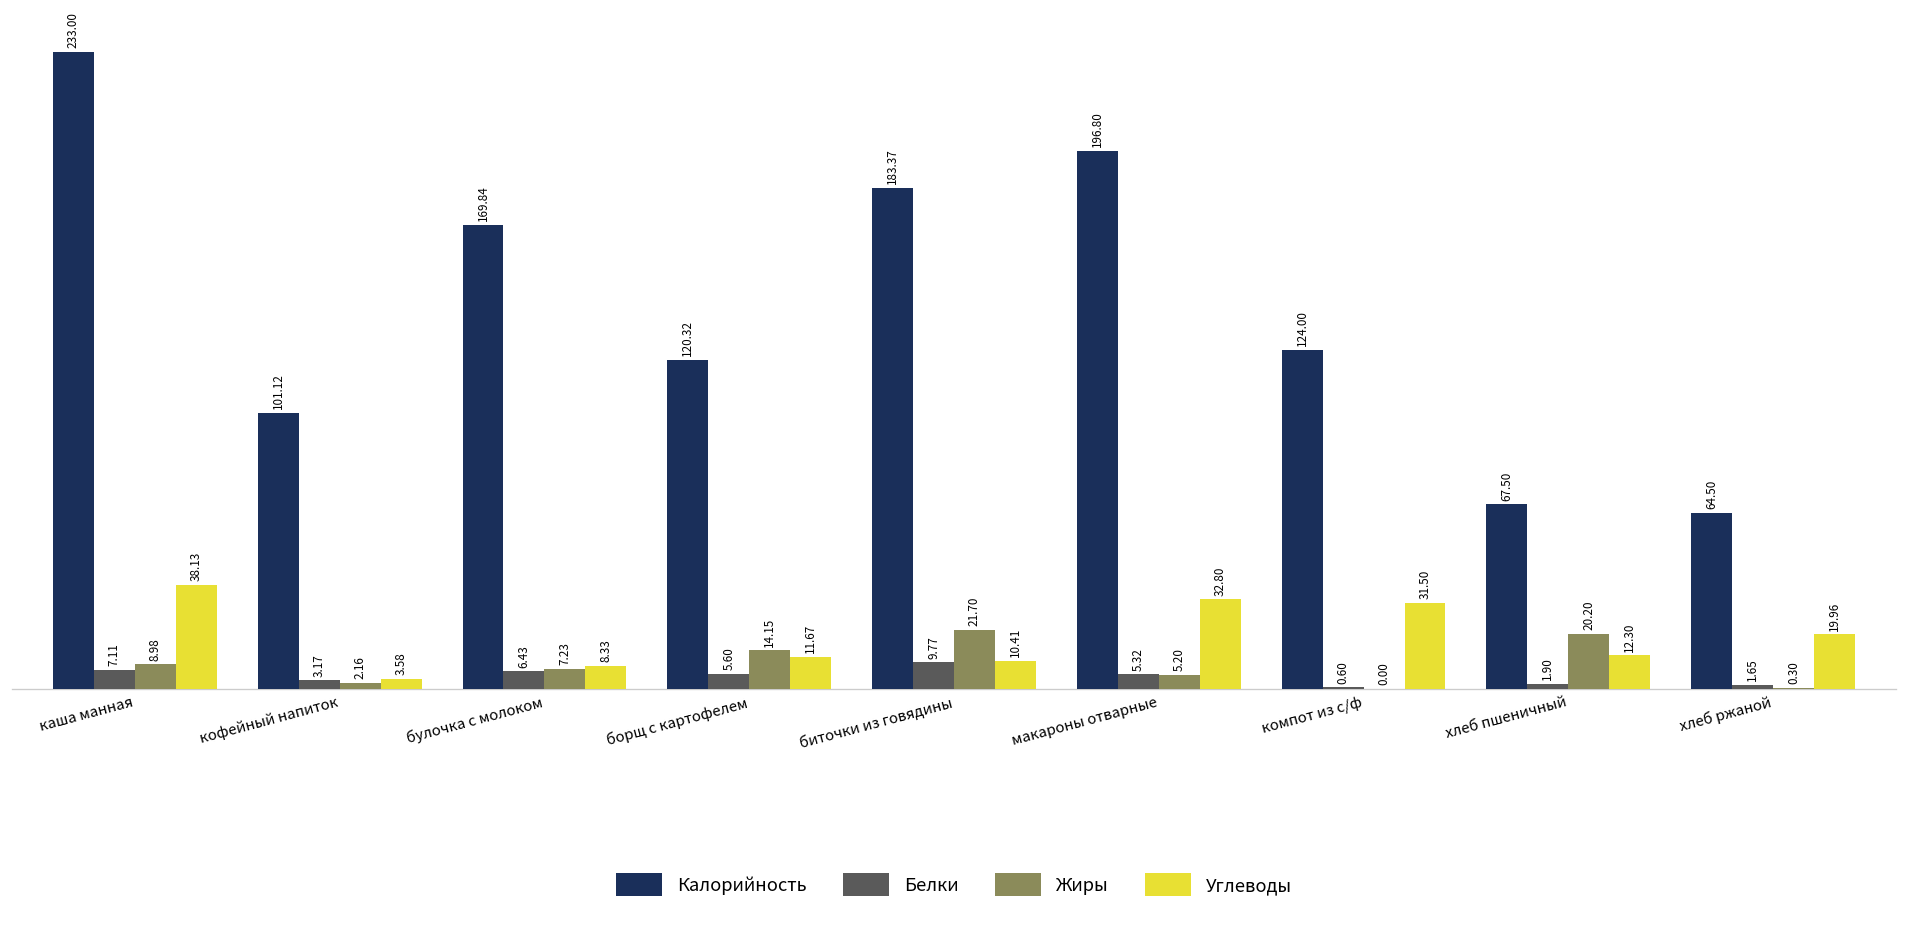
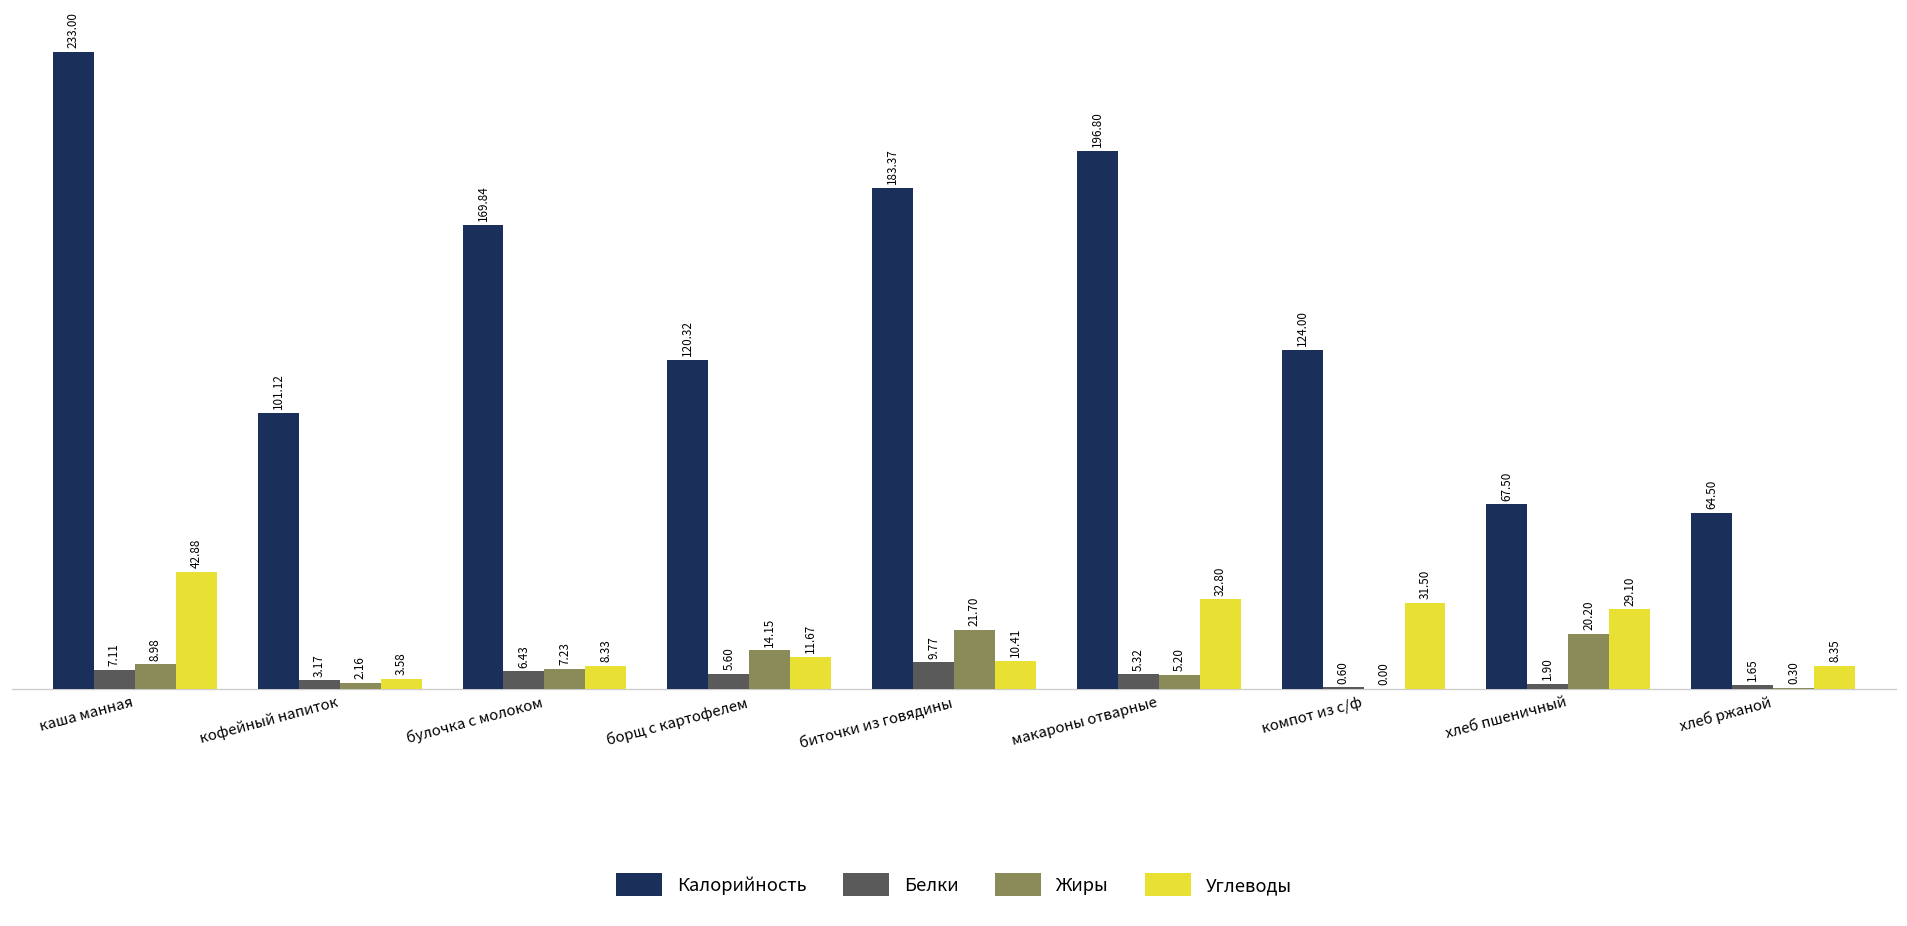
  {
    "Калорийность": {
      "каша манная": 233.00,
      "кофейный напиток": 101.12,
      "булочка с молоком": 169.84,
      "борщ с картофелем": 120.32,
      "биточки из говядины": 183.37,
      "макароны отварные": 196.80,
      "компот из с/ф": 124.00,
      "хлеб пшеничный": 67.50,
      "хлеб ржаной": 64.50
    },
    "Белки": {
      "каша манная": 7.11,
      "кофейный напиток": 3.17,
      "булочка с молоком": 6.43,
      "борщ с картофелем": 5.60,
      "биточки из говядины": 9.77,
      "макароны отварные": 5.32,
      "компот из с/ф": 0.60,
      "хлеб пшеничный": 1.90,
      "хлеб ржаной": 1.65
    },
    "Жиры": {
      "каша манная": 8.98,
      "кофейный напиток": 2.16,
      "булочка с молоком": 7.23,
      "борщ с картофелем": 14.15,
      "биточки из говядины": 21.70,
      "макароны отварные": 5.20,
      "компот из с/ф": 0.00,
      "хлеб пшеничный": 20.20,
      "хлеб ржаной": 0.30
    },
    "Углеводы": {
-     "каша манная": 38.13,
+     "каша манная": 42.88,
      "кофейный напиток": 3.58,
      "булочка с молоком": 8.33,
      "борщ с картофелем": 11.67,
      "биточки из говядины": 10.41,
      "макароны отварные": 32.80,
      "компот из с/ф": 31.50,
-     "хлеб пшеничный": 12.30,
-     "хлеб ржаной": 19.96
+     "хлеб пшеничный": 29.10,
+     "хлеб ржаной": 8.35
    }
  }
